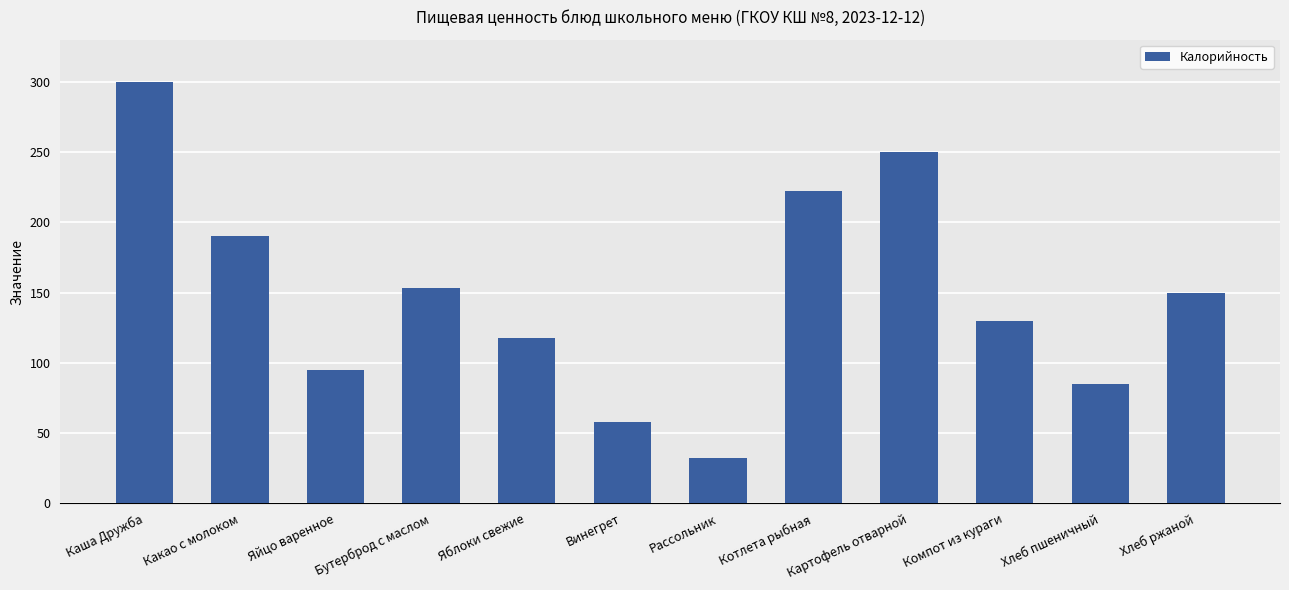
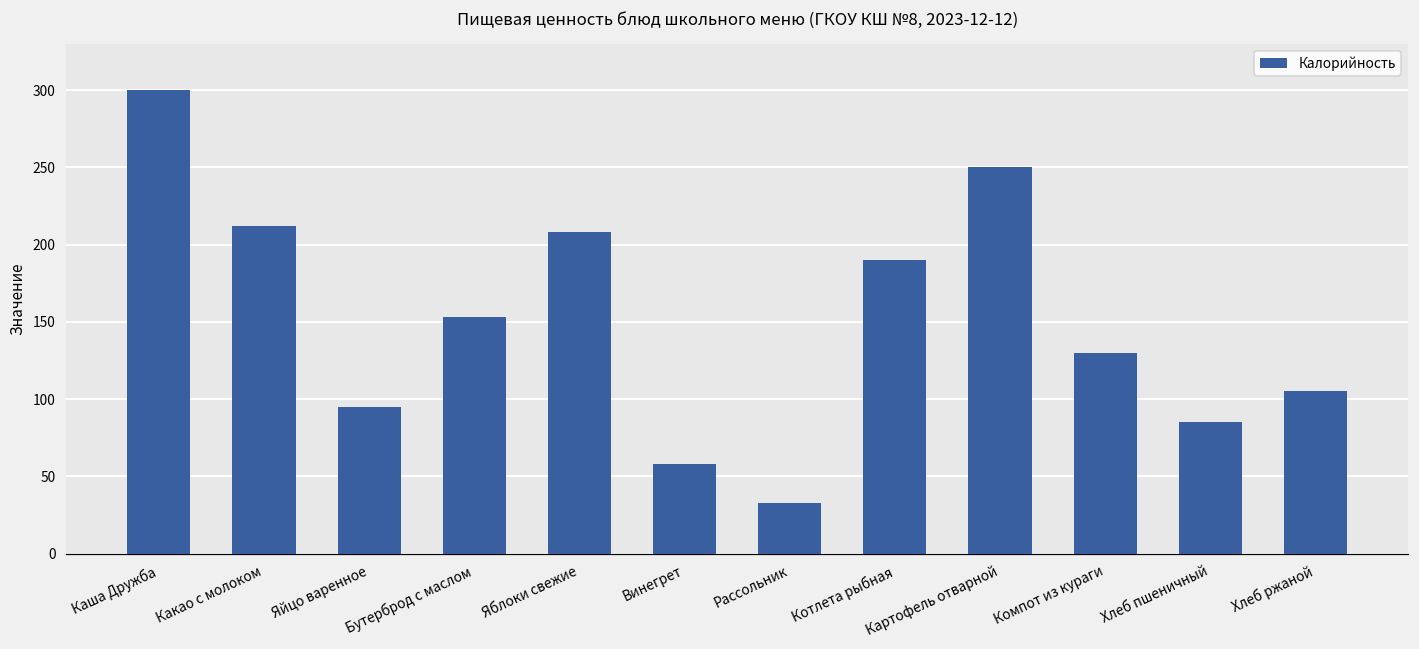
  {
    "Каша Дружба": 300,
-   "Какао с молоком": 190,
+   "Какао с молоком": 212,
    "Яйцо варенное": 95,
    "Бутерброд с маслом": 153,
-   "Яблоки свежие": 118,
+   "Яблоки свежие": 208,
    "Винегрет": 58,
    "Рассольник": 33,
-   "Котлета рыбная": 222,
+   "Котлета рыбная": 190,
    "Картофель отварной": 250,
    "Компот из кураги": 130,
    "Хлеб пшеничный": 85,
-   "Хлеб ржаной": 150
+   "Хлеб ржаной": 105
  }
